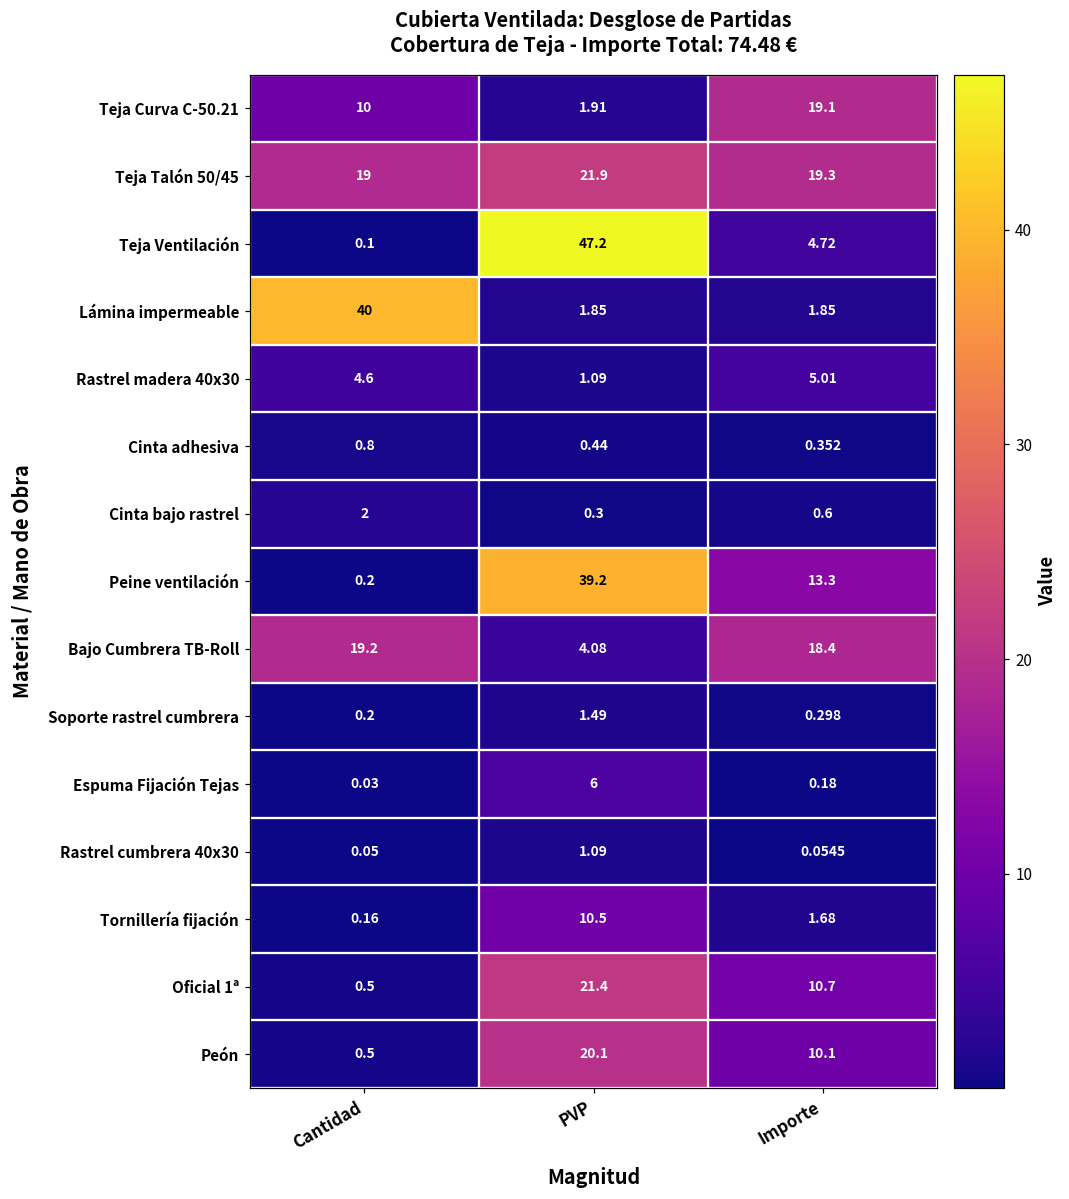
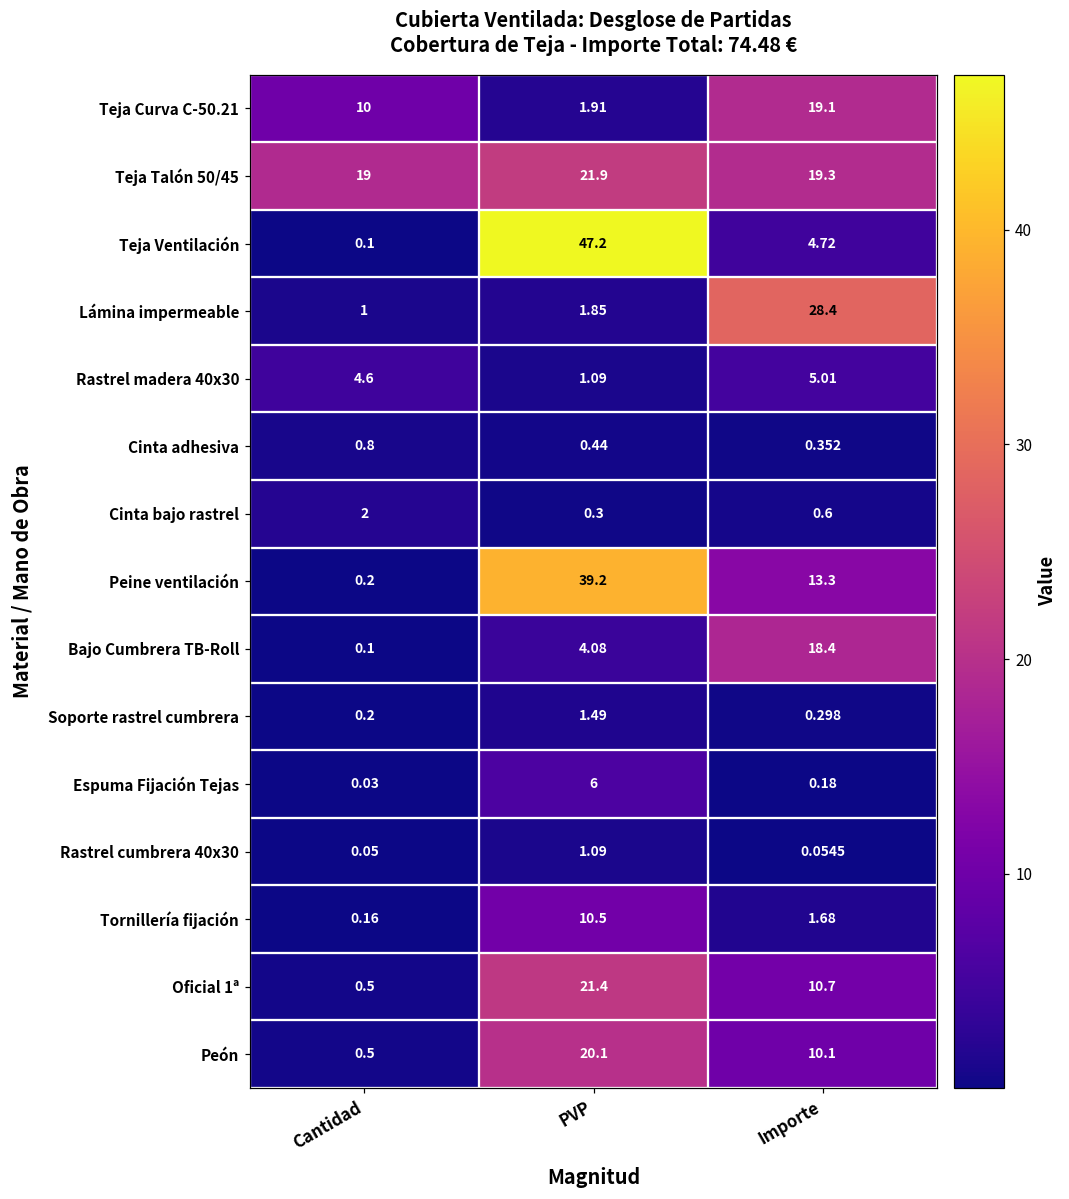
  {
    "Teja Curva C-50.21": {
      "Cantidad": 10,
      "PVP": 1.91,
      "Importe": 19.1
    },
    "Teja Talón 50/45": {
      "Cantidad": 19,
      "PVP": 21.9,
      "Importe": 19.3
    },
    "Teja Ventilación": {
      "Cantidad": 0.1,
      "PVP": 47.2,
      "Importe": 4.72
    },
    "Lámina impermeable": {
-     "Cantidad": 40,
+     "Cantidad": 1,
      "PVP": 1.85,
-     "Importe": 1.85
+     "Importe": 28.4
    },
    "Rastrel madera 40x30": {
      "Cantidad": 4.6,
      "PVP": 1.09,
      "Importe": 5.01
    },
    "Cinta adhesiva": {
      "Cantidad": 0.8,
      "PVP": 0.44,
      "Importe": 0.352
    },
    "Cinta bajo rastrel": {
      "Cantidad": 2,
      "PVP": 0.3,
      "Importe": 0.6
    },
    "Peine ventilación": {
      "Cantidad": 0.2,
      "PVP": 39.2,
      "Importe": 13.3
    },
    "Bajo Cumbrera TB-Roll": {
-     "Cantidad": 19.2,
+     "Cantidad": 0.1,
      "PVP": 4.08,
      "Importe": 18.4
    },
    "Soporte rastrel cumbrera": {
      "Cantidad": 0.2,
      "PVP": 1.49,
      "Importe": 0.298
    },
    "Espuma Fijación Tejas": {
      "Cantidad": 0.03,
      "PVP": 6,
      "Importe": 0.18
    },
    "Rastrel cumbrera 40x30": {
      "Cantidad": 0.05,
      "PVP": 1.09,
      "Importe": 0.0545
    },
    "Tornillería fijación": {
      "Cantidad": 0.16,
      "PVP": 10.5,
      "Importe": 1.68
    },
    "Oficial 1ª": {
      "Cantidad": 0.5,
      "PVP": 21.4,
      "Importe": 10.7
    },
    "Peón": {
      "Cantidad": 0.5,
      "PVP": 20.1,
      "Importe": 10.1
    }
  }
